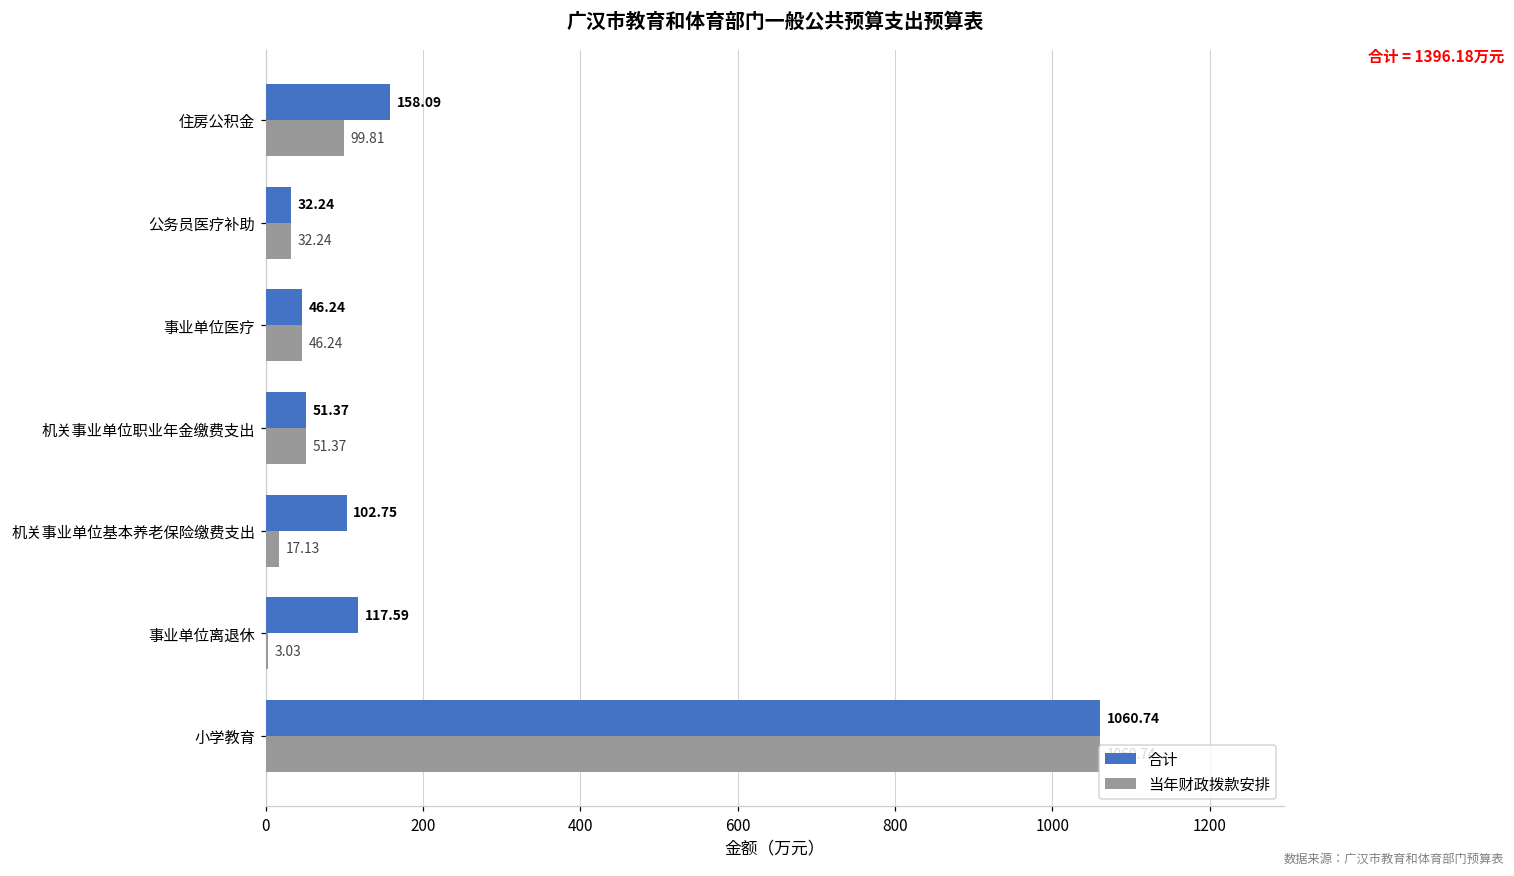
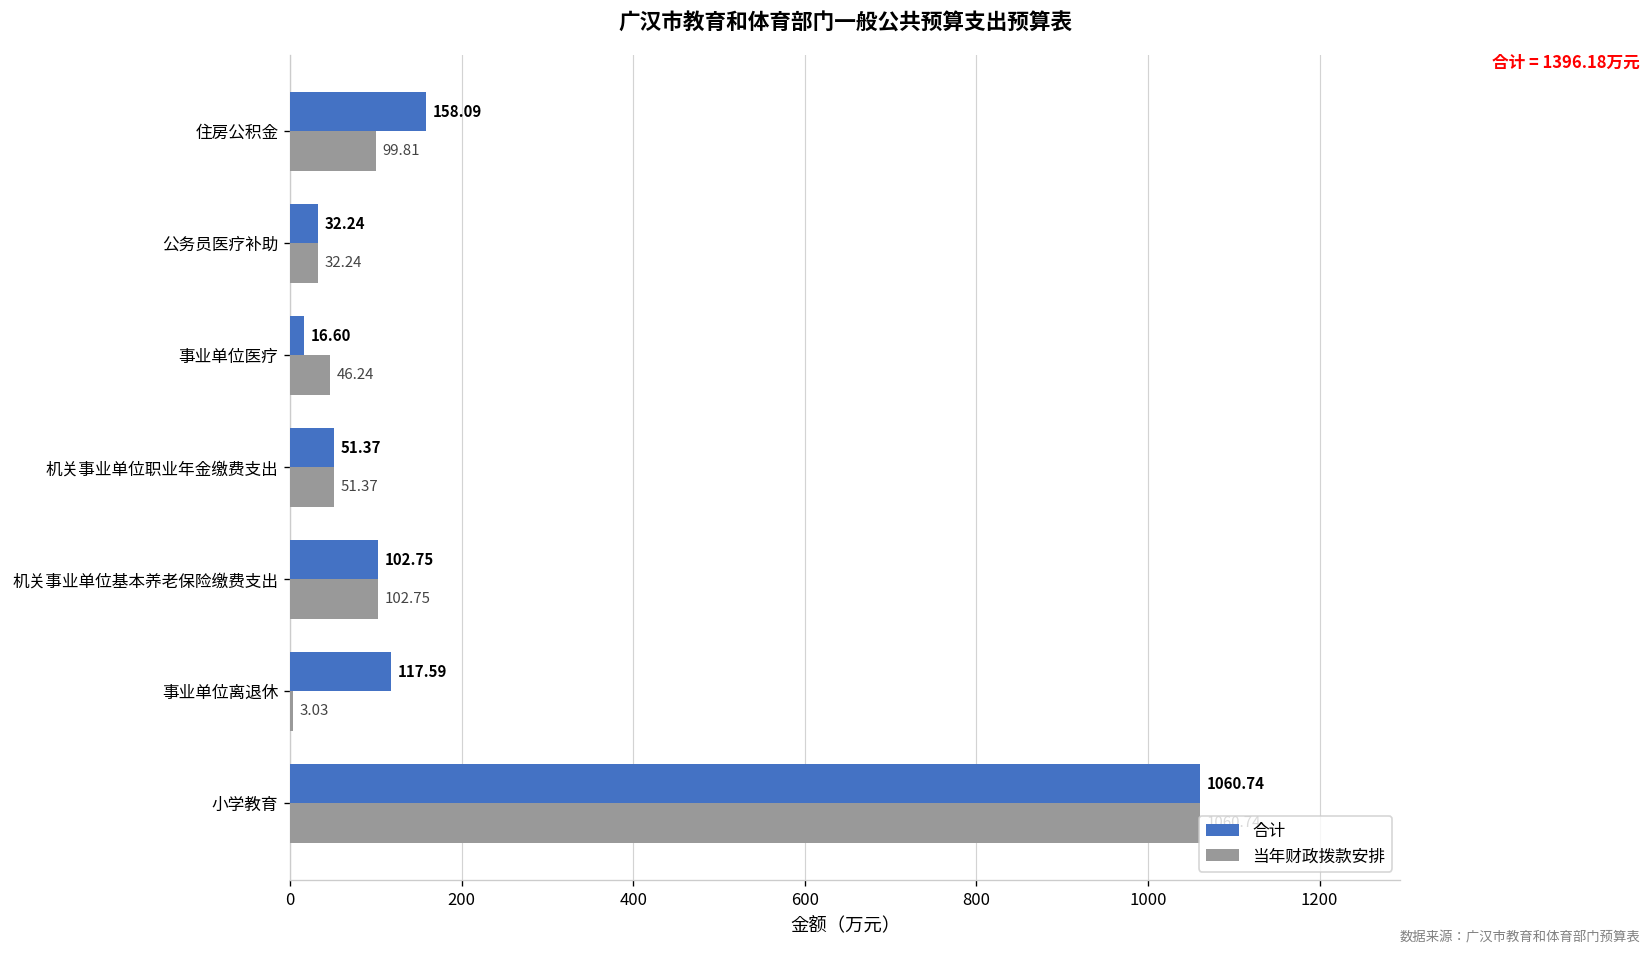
  {
    "合计": {
      "住房公积金": 158.09,
      "公务员医疗补助": 32.24,
-     "事业单位医疗": 46.24,
+     "事业单位医疗": 16.60,
      "机关事业单位职业年金缴费支出": 51.37,
      "机关事业单位基本养老保险缴费支出": 102.75,
      "事业单位离退休": 117.59,
      "小学教育": 1060.74
    },
    "当年财政拨款安排": {
      "住房公积金": 99.81,
      "公务员医疗补助": 32.24,
      "事业单位医疗": 46.24,
      "机关事业单位职业年金缴费支出": 51.37,
-     "机关事业单位基本养老保险缴费支出": 17.13,
+     "机关事业单位基本养老保险缴费支出": 102.75,
      "事业单位离退休": 3.03
    }
  }
